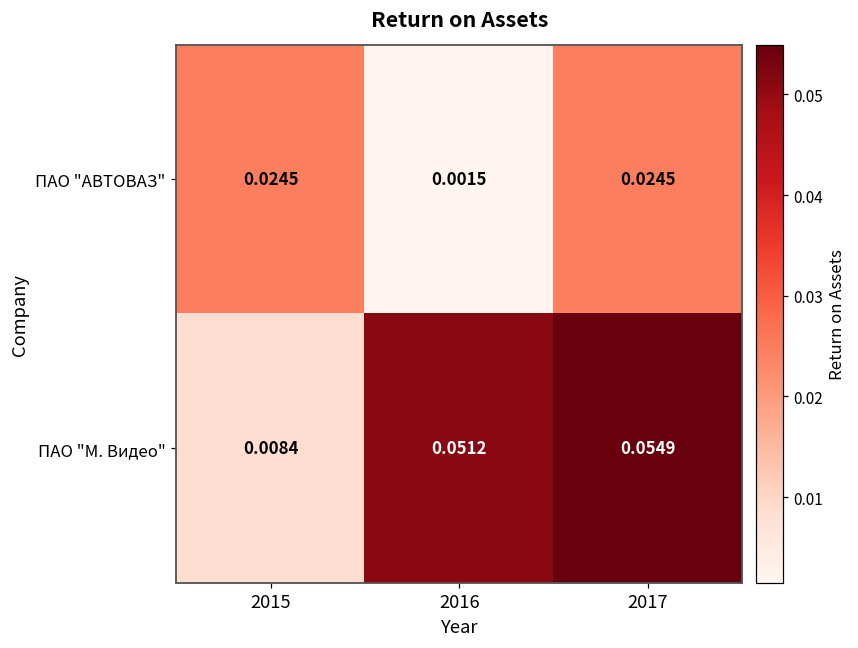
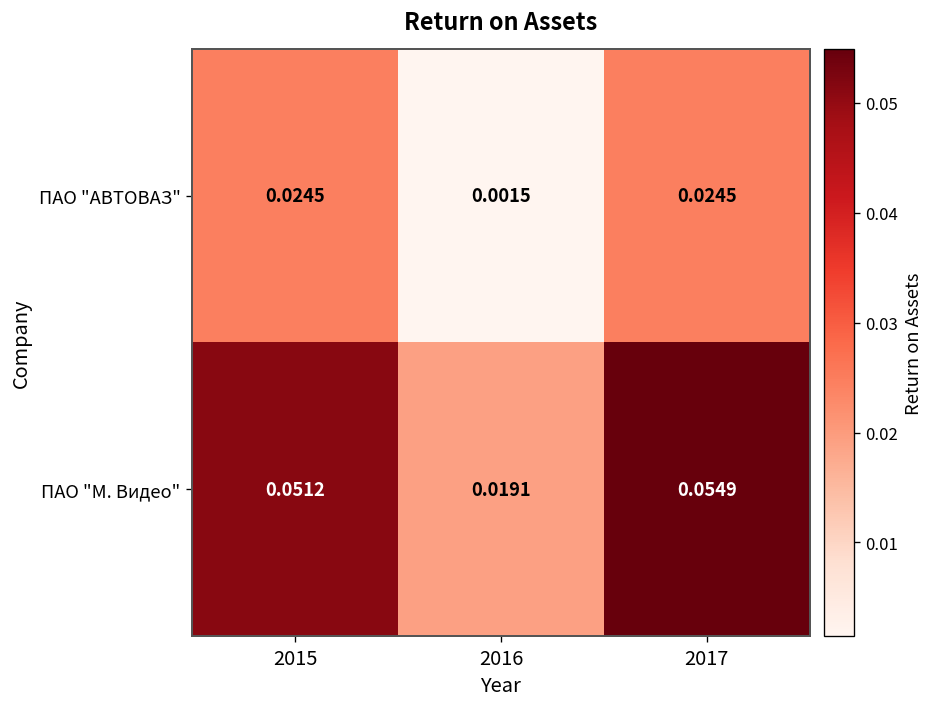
  {
    "ПАО \"АВТОВАЗ\"": {
      "2015": 0.0245,
      "2016": 0.0015,
      "2017": 0.0245
    },
    "ПАО \"М. Видео\"": {
-     "2015": 0.0084,
-     "2016": 0.0512,
+     "2015": 0.0512,
+     "2016": 0.0191,
      "2017": 0.0549
    }
  }
